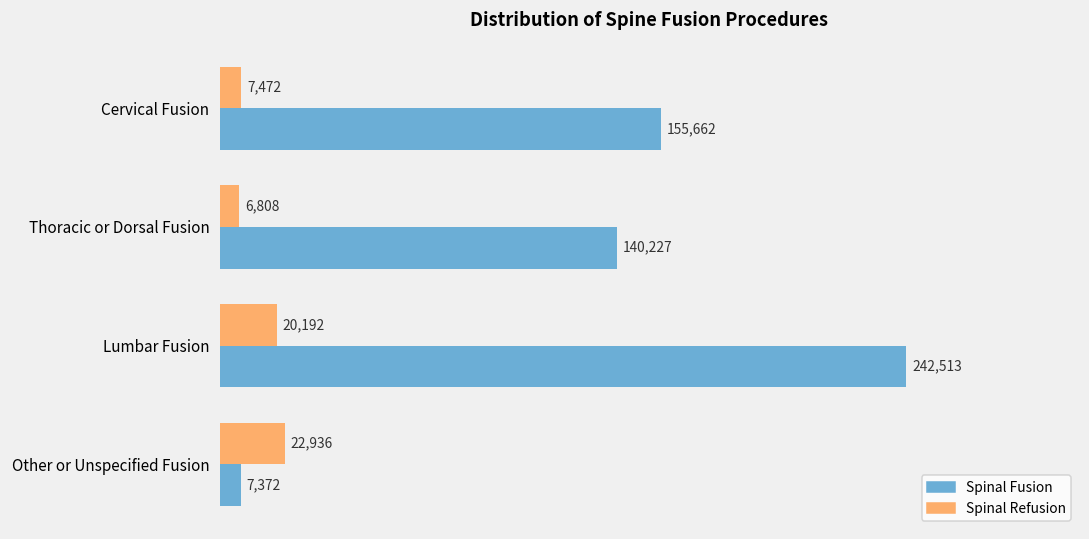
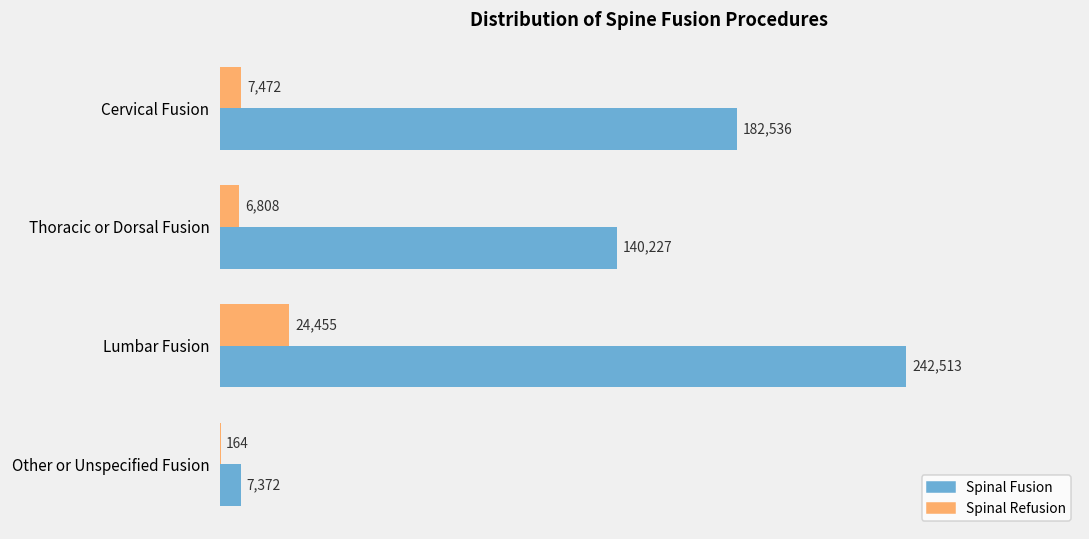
  {
    "Spinal Fusion": {
-     "Cervical Fusion": "155,662",
+     "Cervical Fusion": "182,536",
      "Thoracic or Dorsal Fusion": "140,227",
      "Lumbar Fusion": "242,513",
      "Other or Unspecified Fusion": "7,372"
    },
    "Spinal Refusion": {
      "Cervical Fusion": "7,472",
      "Thoracic or Dorsal Fusion": "6,808",
-     "Lumbar Fusion": "20,192",
-     "Other or Unspecified Fusion": "22,936"
+     "Lumbar Fusion": "24,455",
+     "Other or Unspecified Fusion": "164"
    }
  }
